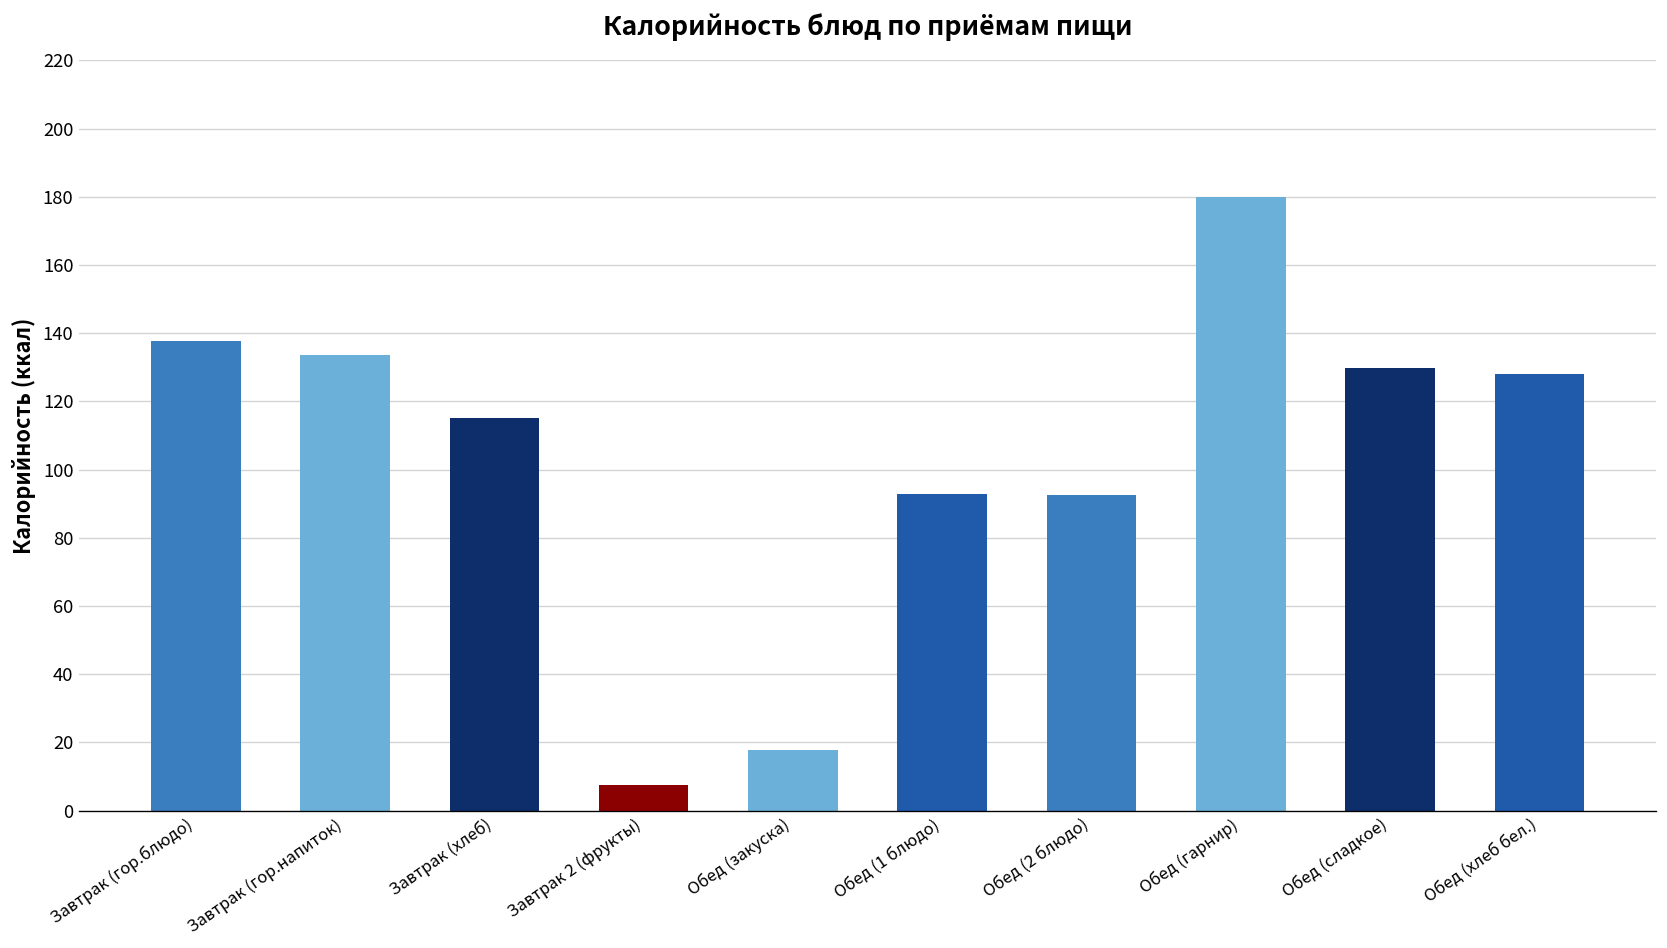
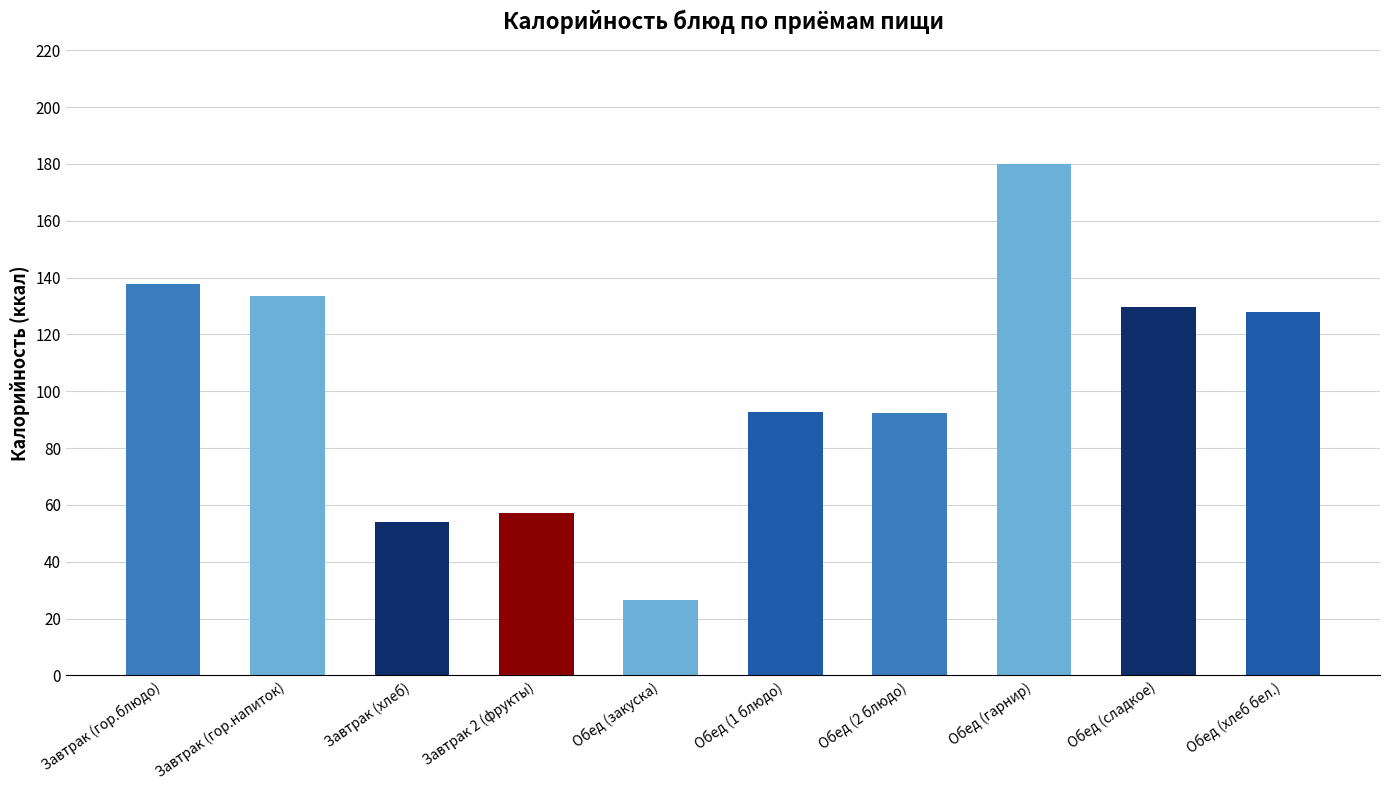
  {
    "Завтрак (гор.блюдо)": 138,
    "Завтрак (гор.напиток)": 134,
-   "Завтрак (хлеб)": 115,
-   "Завтрак 2 (фрукты)": 7,
-   "Обед (закуска)": 18,
+   "Завтрак (хлеб)": 54,
+   "Завтрак 2 (фрукты)": 57,
+   "Обед (закуска)": 27,
    "Обед (1 блюдо)": 93,
    "Обед (2 блюдо)": 93,
    "Обед (гарнир)": 180,
    "Обед (сладкое)": 130,
    "Обед (хлеб бел.)": 128
  }
